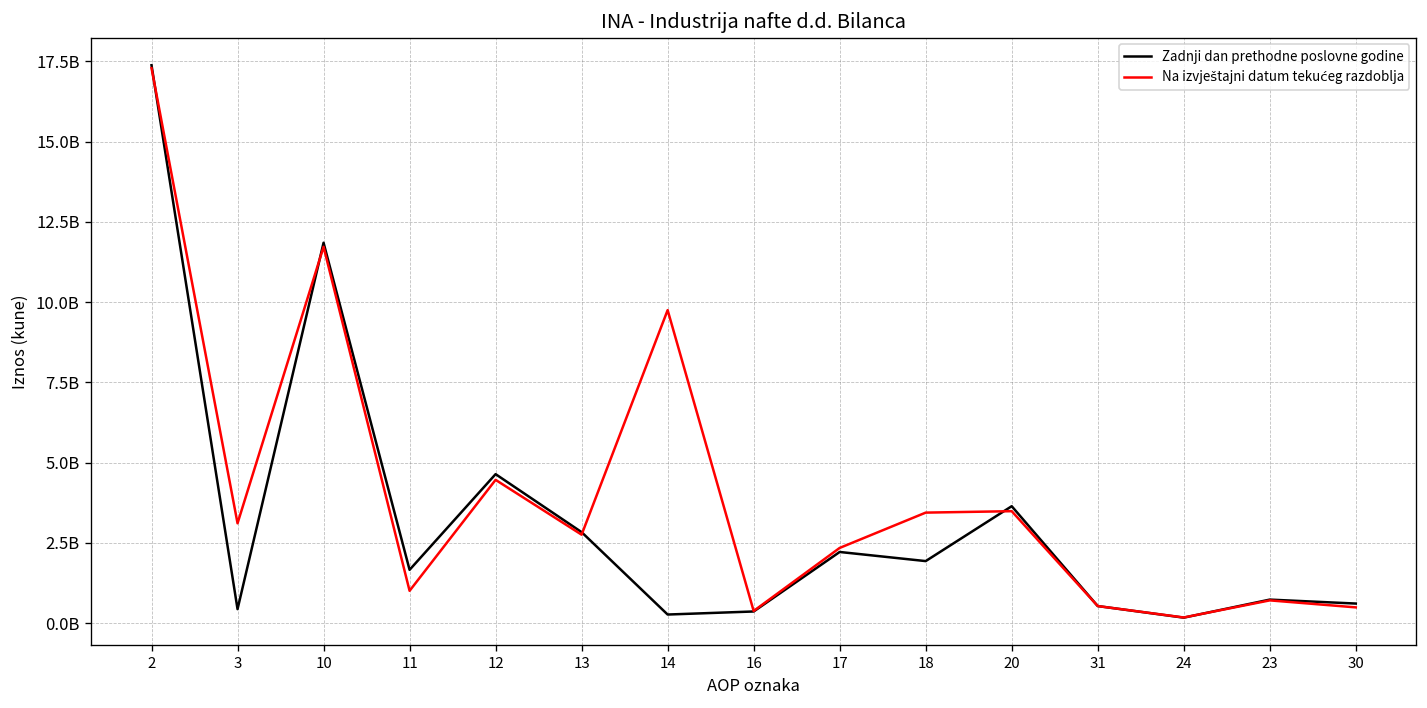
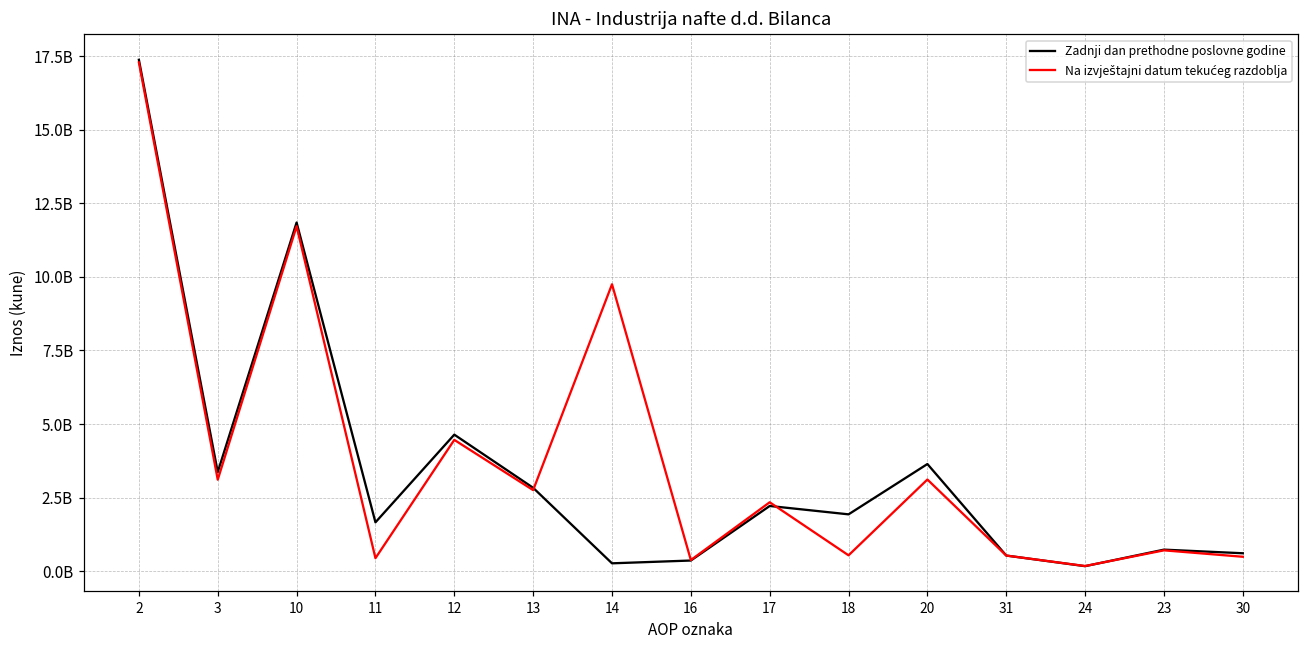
  {
    "Zadnji dan prethodne poslovne godine": {
-     "3": 400000000,
+     "3": 3400000000,
      "10": 11800000000,
      "11": 1700000000,
      "12": 4600000000,
      "14": 300000000,
      "17": 2200000000,
      "18": 1900000000,
      "20": 3600000000,
      "30": 600000000
    },
    "Na izvještajni datum tekućeg razdoblja": {
      "3": 3100000000,
      "10": 11700000000,
-     "11": 1000000000,
+     "11": 400000000,
      "12": 4500000000,
      "14": 9700000000,
      "17": 2300000000,
-     "18": 3400000000,
-     "20": 3500000000,
+     "18": 500000000,
+     "20": 3100000000,
      "30": 500000000
    }
  }
